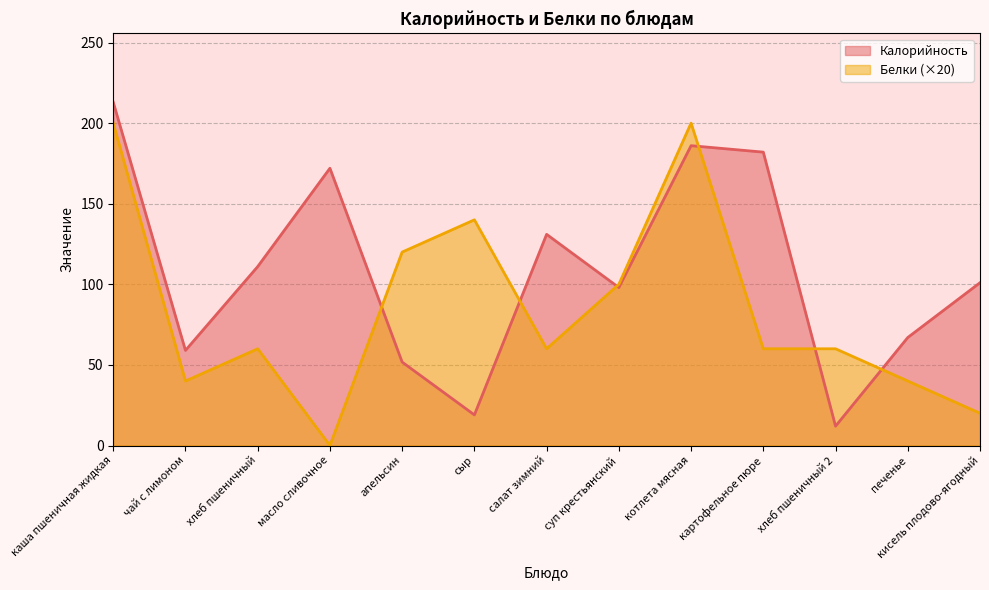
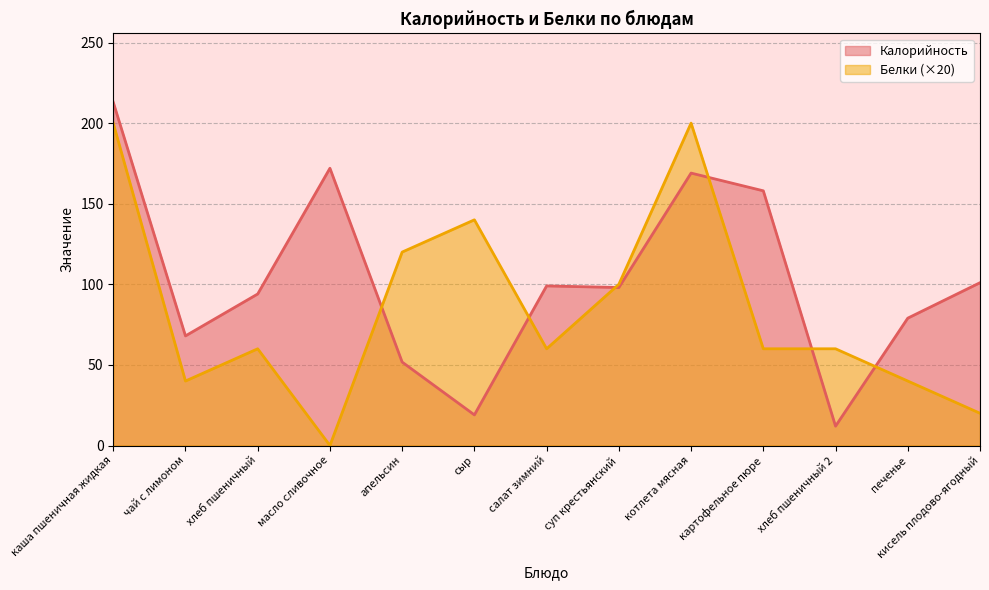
  {
    "Калорийность": {
      "каша пшеничная жидкая": 213,
-     "чай с лимоном": 59,
-     "хлеб пшеничный": 111,
+     "чай с лимоном": 68,
+     "хлеб пшеничный": 94,
      "масло сливочное": 172,
      "апельсин": 52,
      "сыр": 19,
-     "салат зимний": 131,
+     "салат зимний": 99,
      "суп крестьянский": 98,
-     "котлета мясная": 186,
-     "картофельное пюре": 182,
+     "котлета мясная": 169,
+     "картофельное пюре": 158,
      "хлеб пшеничный 2": 12,
-     "печенье": 67,
+     "печенье": 79,
      "кисель плодово-ягодный": 101
    },
    "Белки (×20)": {
      "каша пшеничная жидкая": 200,
      "чай с лимоном": 40,
      "хлеб пшеничный": 60,
      "масло сливочное": 0,
      "апельсин": 120,
      "сыр": 140,
      "салат зимний": 60,
      "суп крестьянский": 100,
      "котлета мясная": 200,
      "картофельное пюре": 60,
      "хлеб пшеничный 2": 60,
      "печенье": 40,
      "кисель плодово-ягодный": 20
    }
  }
